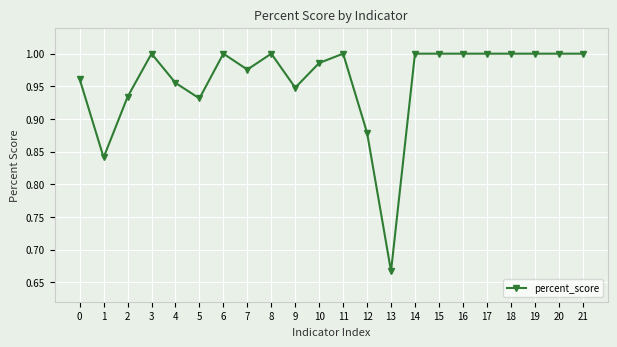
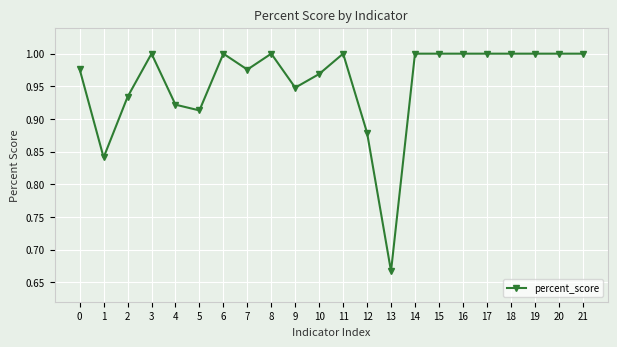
  {
-   "0": 0.96,
+   "0": 0.98,
    "1": 0.84,
    "2": 0.93,
    "3": 1.00,
-   "4": 0.96,
-   "5": 0.93,
+   "4": 0.92,
+   "5": 0.91,
    "6": 1.00,
    "7": 0.98,
    "8": 1.00,
    "9": 0.95,
-   "10": 0.99,
+   "10": 0.97,
    "11": 1.00,
    "12": 0.88,
    "13": 0.67,
    "14": 1.00,
    "15": 1.00,
    "16": 1.00,
    "17": 1.00,
    "18": 1.00,
    "19": 1.00,
    "20": 1.00,
    "21": 1.00
  }
